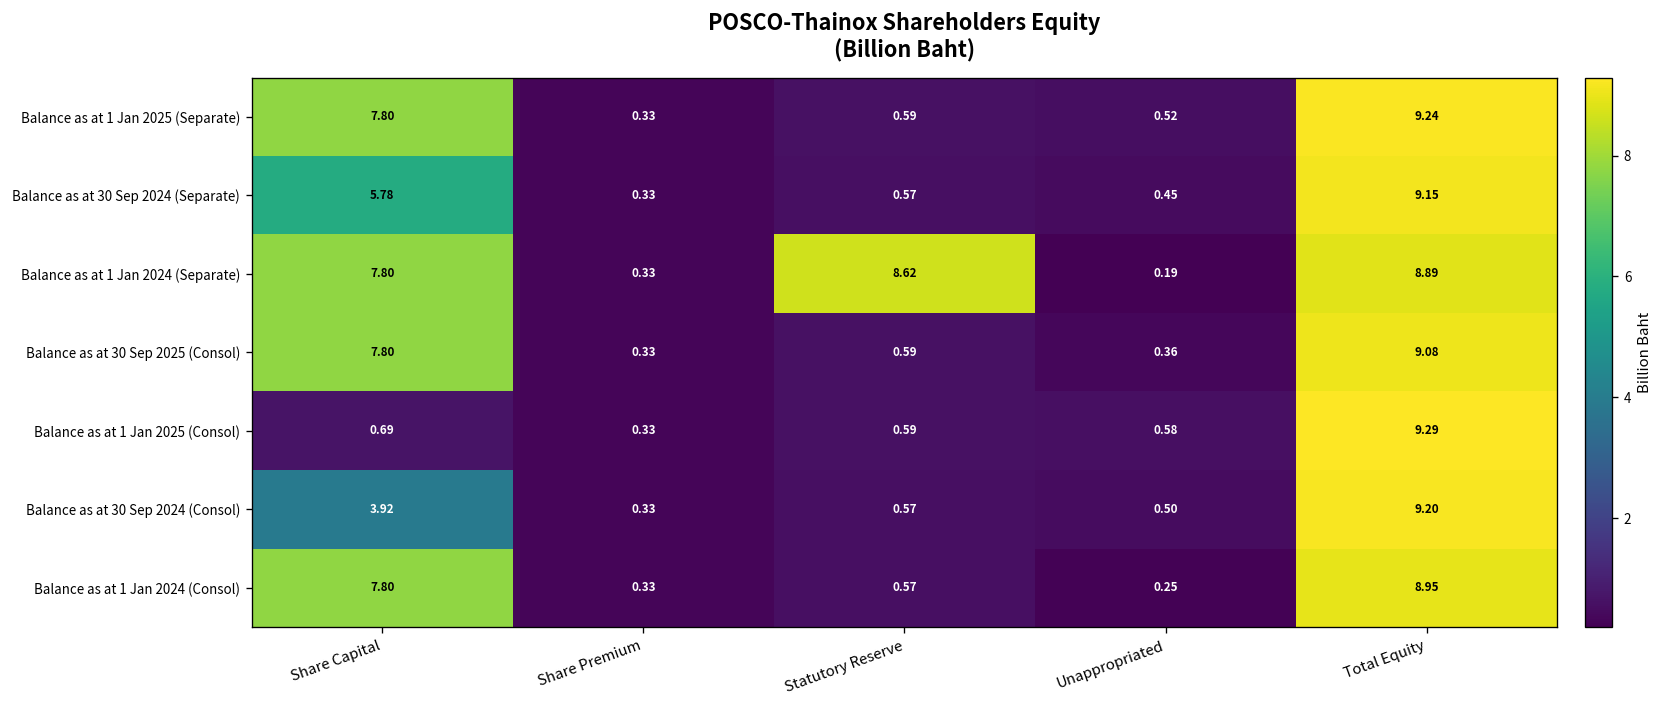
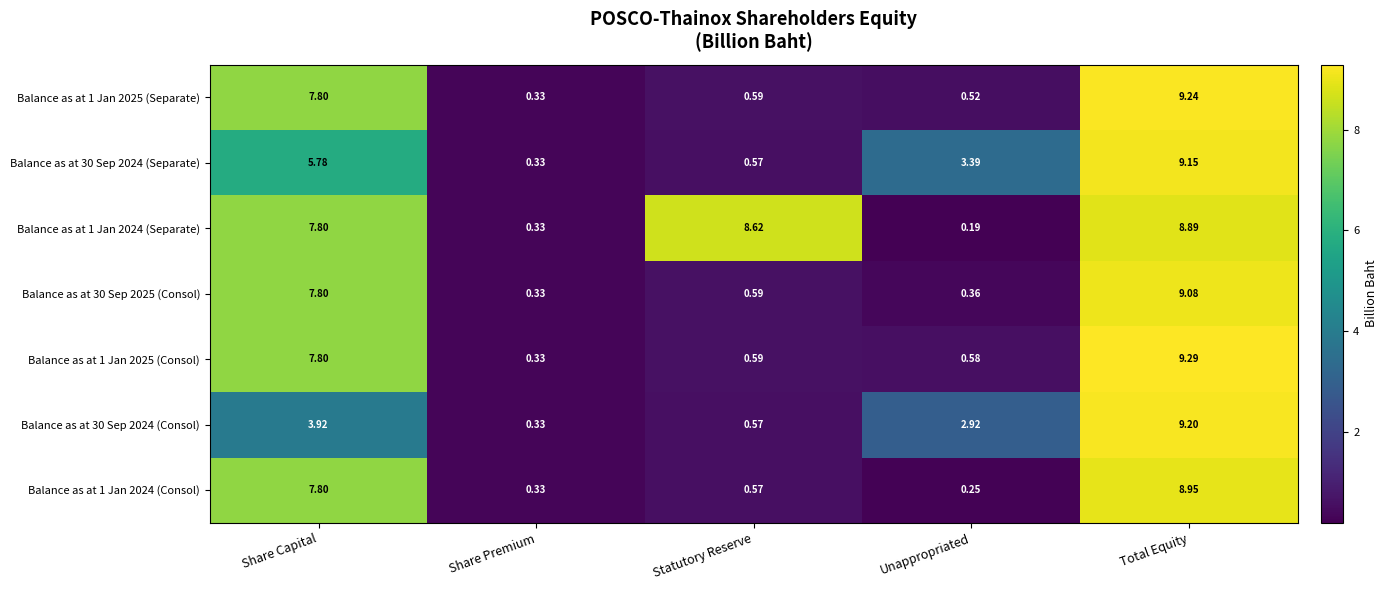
  {
    "Balance as at 1 Jan 2025 (Separate)": {
      "Share Capital": 7.80,
      "Share Premium": 0.33,
      "Statutory Reserve": 0.59,
      "Unappropriated": 0.52,
      "Total Equity": 9.24
    },
    "Balance as at 30 Sep 2024 (Separate)": {
      "Share Capital": 5.78,
      "Share Premium": 0.33,
      "Statutory Reserve": 0.57,
-     "Unappropriated": 0.45,
+     "Unappropriated": 3.39,
      "Total Equity": 9.15
    },
    "Balance as at 1 Jan 2024 (Separate)": {
      "Share Capital": 7.80,
      "Share Premium": 0.33,
      "Statutory Reserve": 8.62,
      "Unappropriated": 0.19,
      "Total Equity": 8.89
    },
    "Balance as at 30 Sep 2025 (Consol)": {
      "Share Capital": 7.80,
      "Share Premium": 0.33,
      "Statutory Reserve": 0.59,
      "Unappropriated": 0.36,
      "Total Equity": 9.08
    },
    "Balance as at 1 Jan 2025 (Consol)": {
-     "Share Capital": 0.69,
+     "Share Capital": 7.80,
      "Share Premium": 0.33,
      "Statutory Reserve": 0.59,
      "Unappropriated": 0.58,
      "Total Equity": 9.29
    },
    "Balance as at 30 Sep 2024 (Consol)": {
      "Share Capital": 3.92,
      "Share Premium": 0.33,
      "Statutory Reserve": 0.57,
-     "Unappropriated": 0.50,
+     "Unappropriated": 2.92,
      "Total Equity": 9.20
    },
    "Balance as at 1 Jan 2024 (Consol)": {
      "Share Capital": 7.80,
      "Share Premium": 0.33,
      "Statutory Reserve": 0.57,
      "Unappropriated": 0.25,
      "Total Equity": 8.95
    }
  }
